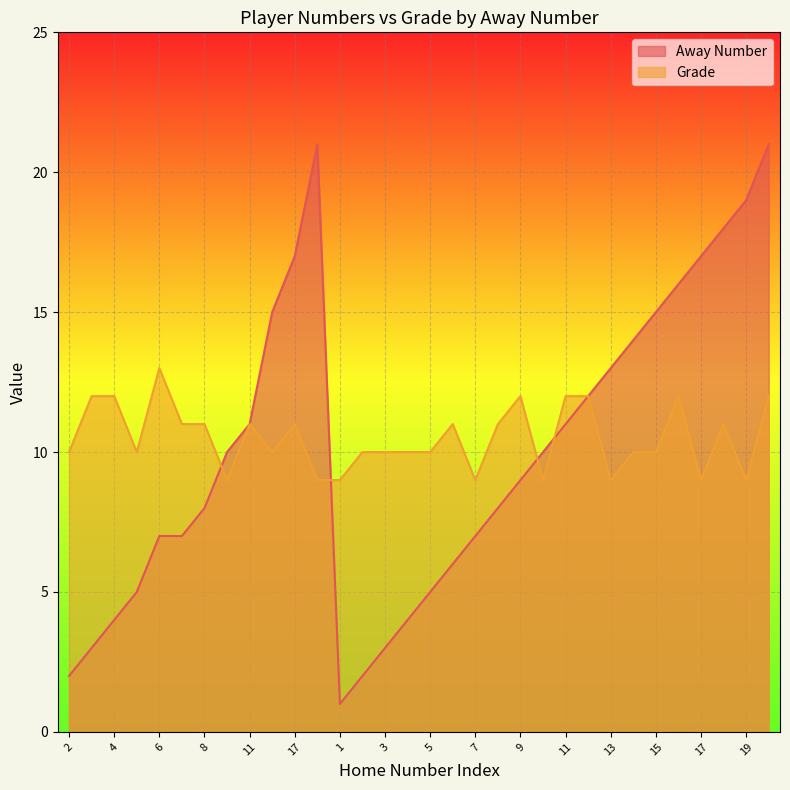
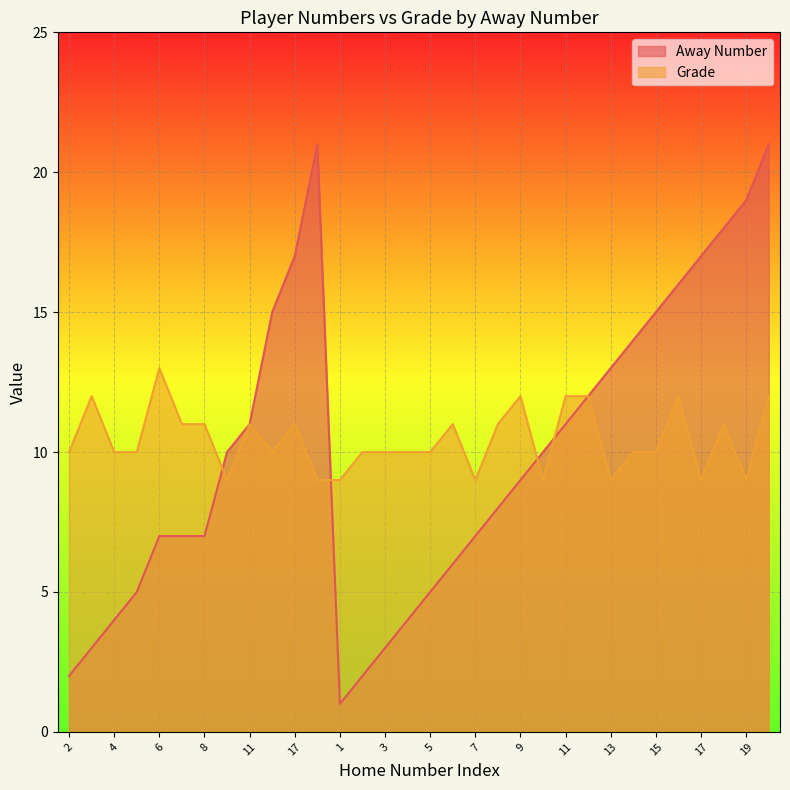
  {
    "Away Number": {
      "2": 2,
      "4": 4,
      "6": 7,
-     "8": 8
+     "8": 7
    },
    "Grade": {
      "2": 10,
-     "4": 12,
+     "4": 10,
      "6": 13,
      "8": 11
    }
  }
